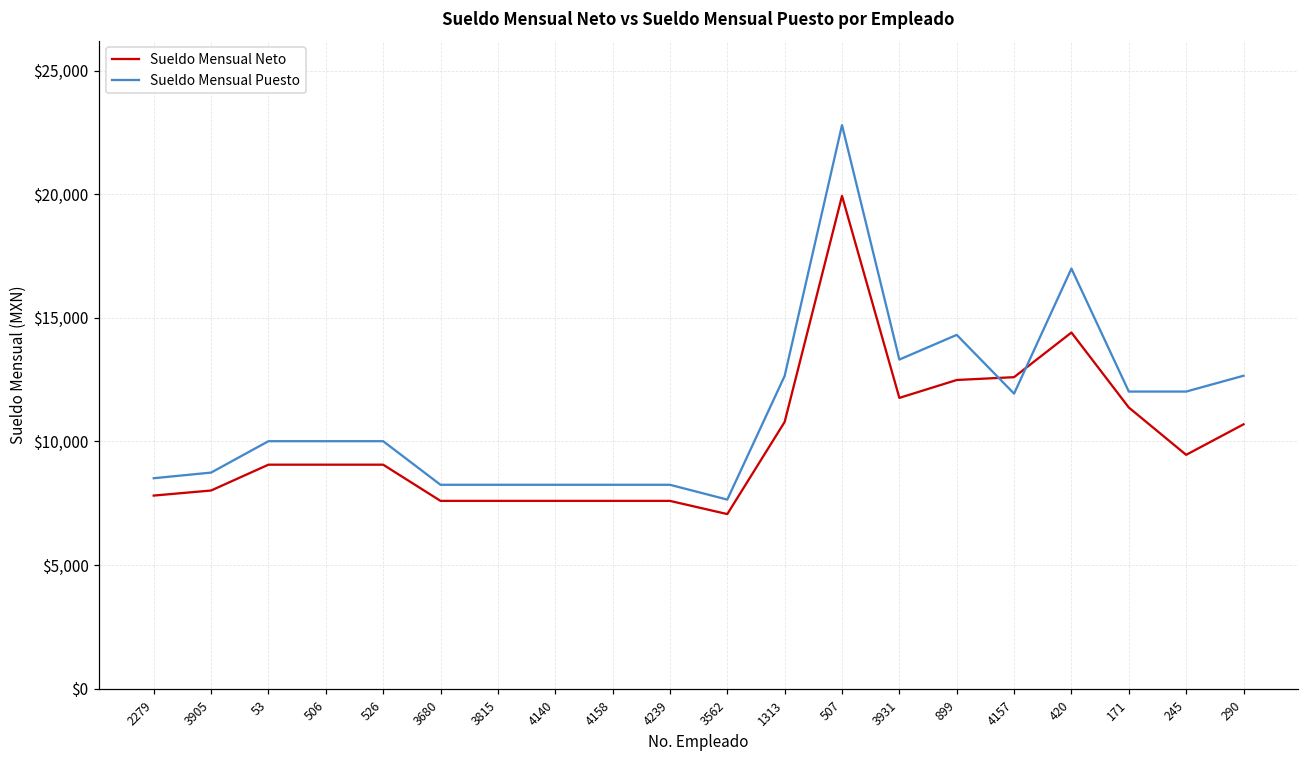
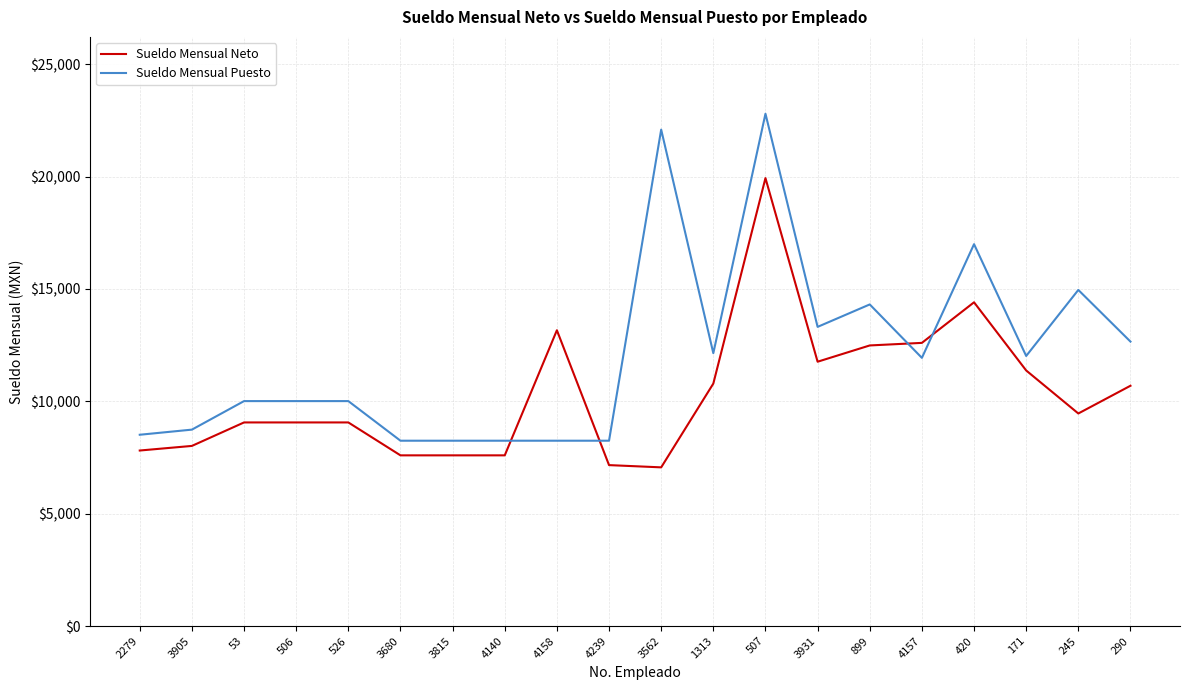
  {
    "Sueldo Mensual Neto": {
      "2279": "$7,800",
      "3905": "$8,000",
      "53": "$9,100",
      "506": "$9,100",
      "526": "$9,100",
      "3680": "$7,600",
      "3815": "$7,600",
      "4140": "$7,600",
-     "4158": "$7,600",
-     "4239": "$7,600",
+     "4158": "$13,200",
+     "4239": "$7,200",
      "3562": "$7,100",
      "1313": "$10,800",
      "507": "$19,900",
      "3931": "$11,800",
      "899": "$12,500",
      "4157": "$12,600",
      "420": "$14,400",
      "171": "$11,400",
      "245": "$9,500",
      "290": "$10,700"
    },
    "Sueldo Mensual Puesto": {
      "2279": "$8,500",
      "3905": "$8,700",
      "53": "$10,000",
      "506": "$10,000",
      "526": "$10,000",
      "3680": "$8,200",
      "3815": "$8,200",
      "4140": "$8,200",
      "4158": "$8,200",
      "4239": "$8,200",
-     "3562": "$7,600",
-     "1313": "$12,700",
+     "3562": "$22,100",
+     "1313": "$12,100",
      "507": "$22,800",
      "3931": "$13,300",
      "899": "$14,300",
      "4157": "$11,900",
      "420": "$17,000",
      "171": "$12,000",
-     "245": "$12,000",
+     "245": "$15,000",
      "290": "$12,700"
    }
  }
